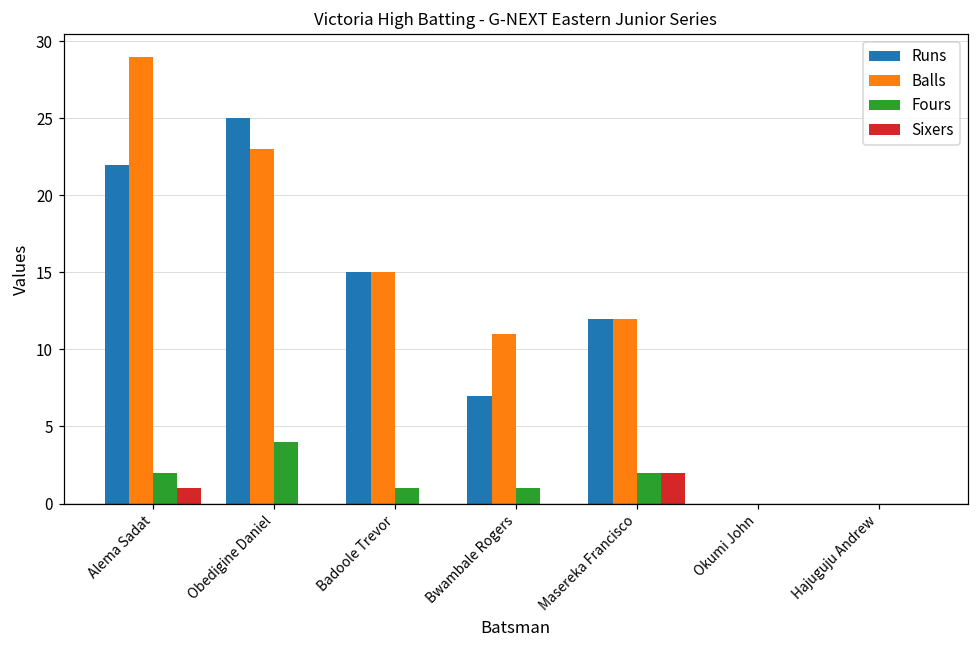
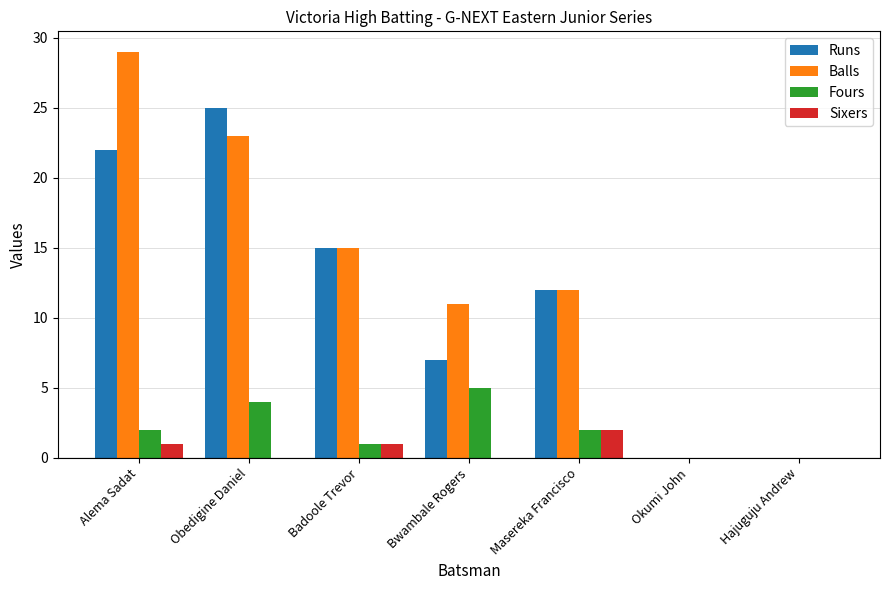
  {
    "Runs": {
      "Alema Sadat": 22,
      "Obedigine Daniel": 25,
      "Badoole Trevor": 15,
      "Bwambale Rogers": 7,
      "Masereka Francisco": 12,
      "Okumi John": 0,
      "Hajuguju Andrew": 0
    },
    "Balls": {
      "Alema Sadat": 29,
      "Obedigine Daniel": 23,
      "Badoole Trevor": 15,
      "Bwambale Rogers": 11,
      "Masereka Francisco": 12,
      "Okumi John": 0,
      "Hajuguju Andrew": 0
    },
    "Fours": {
      "Alema Sadat": 2,
      "Obedigine Daniel": 4,
      "Badoole Trevor": 1,
-     "Bwambale Rogers": 1,
+     "Bwambale Rogers": 5,
      "Masereka Francisco": 2,
      "Okumi John": 0,
      "Hajuguju Andrew": 0
    },
    "Sixers": {
      "Alema Sadat": 1,
      "Obedigine Daniel": 0,
-     "Badoole Trevor": 0,
+     "Badoole Trevor": 1,
      "Bwambale Rogers": 0,
      "Masereka Francisco": 2,
      "Okumi John": 0,
      "Hajuguju Andrew": 0
    }
  }
